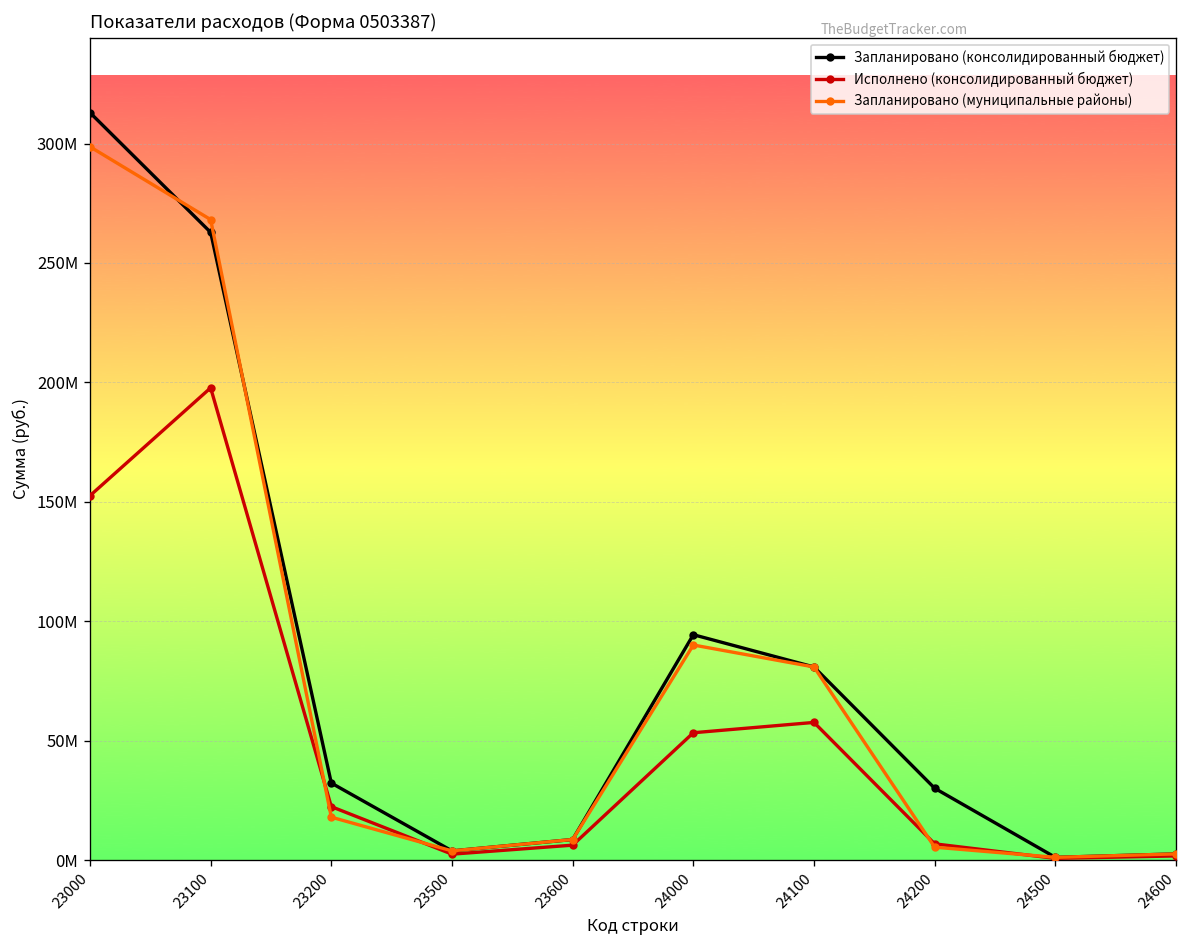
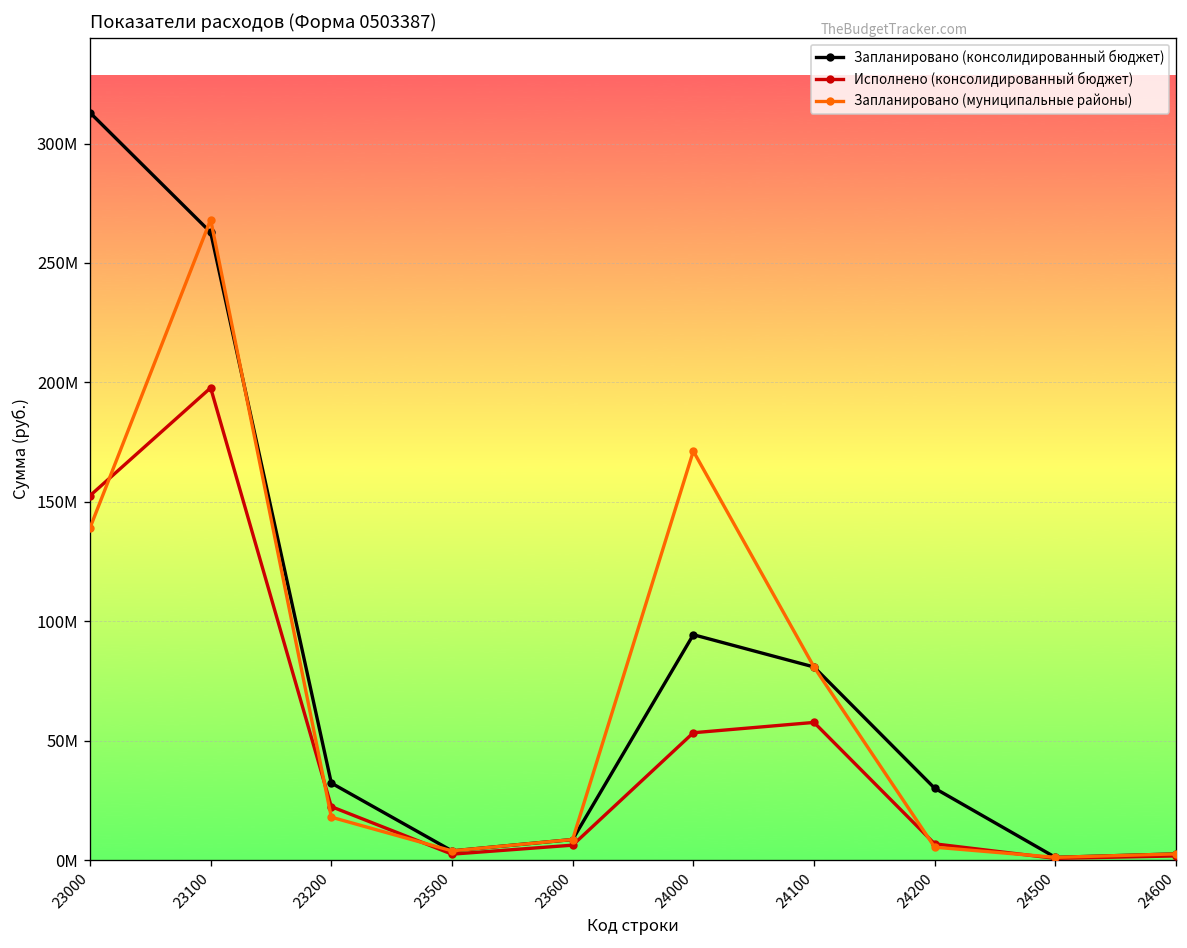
  {
    "Запланировано (консолидированный бюджет)": {
      "23000": 313000000,
      "23100": 263000000,
      "23200": 32000000,
      "24000": 94000000,
      "24200": 30000000
    },
    "Исполнено (консолидированный бюджет)": {
      "23000": 153000000,
      "23100": 198000000,
      "23200": 22000000,
      "23500": 3000000,
      "23600": 6000000,
      "24000": 53000000,
      "24100": 58000000,
      "24200": 7000000
    },
    "Запланировано (муниципальные районы)": {
-     "23000": 299000000,
+     "23000": 139000000,
      "23100": 268000000,
      "23200": 18000000,
-     "24000": 90000000,
+     "24000": 171000000,
      "24200": 5000000
    }
  }
